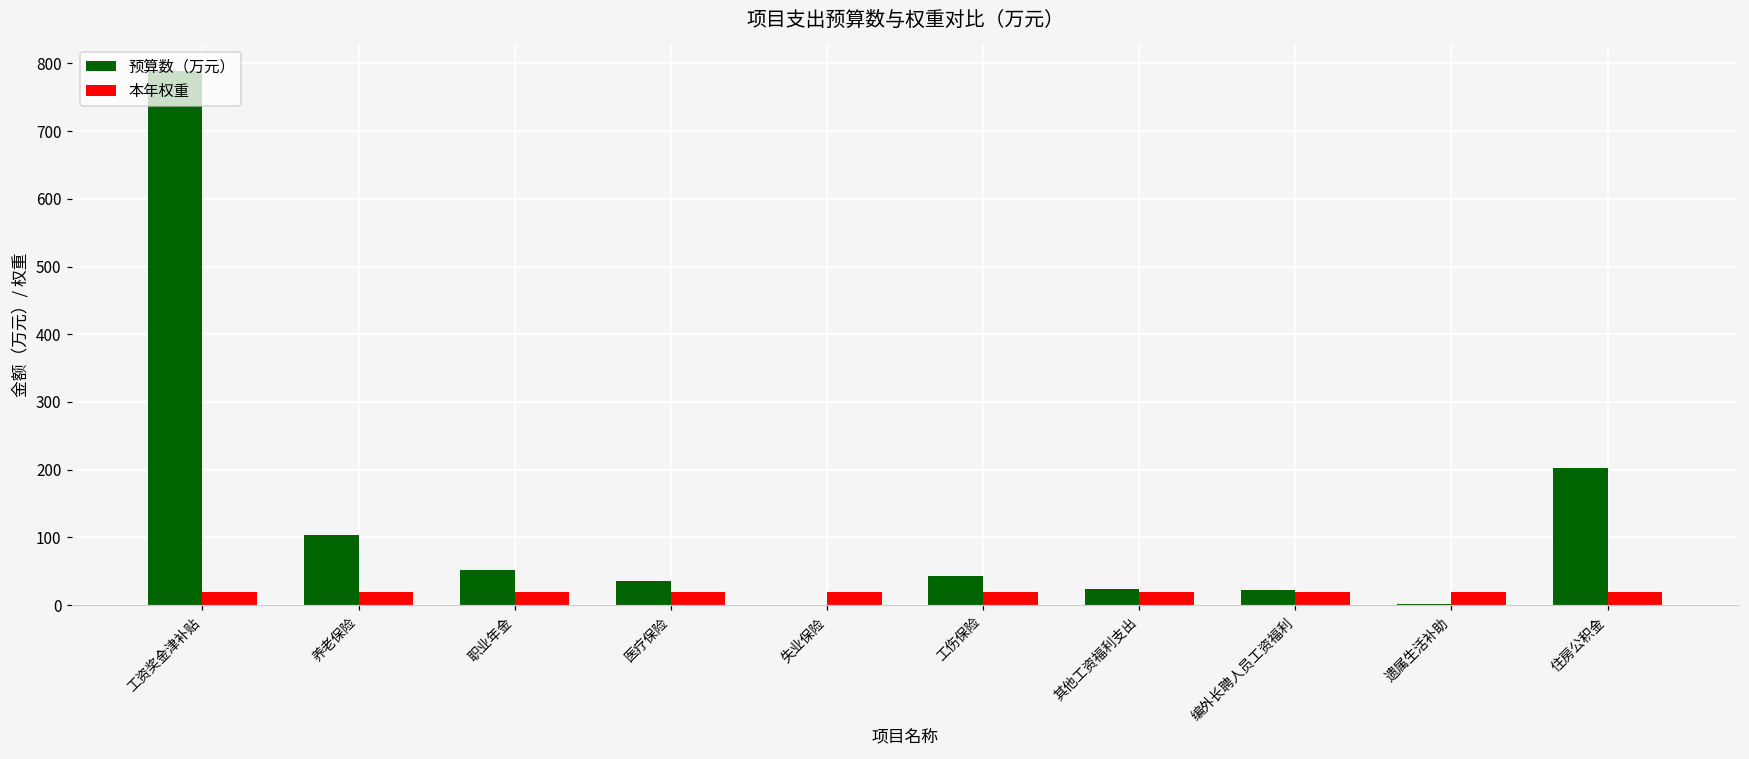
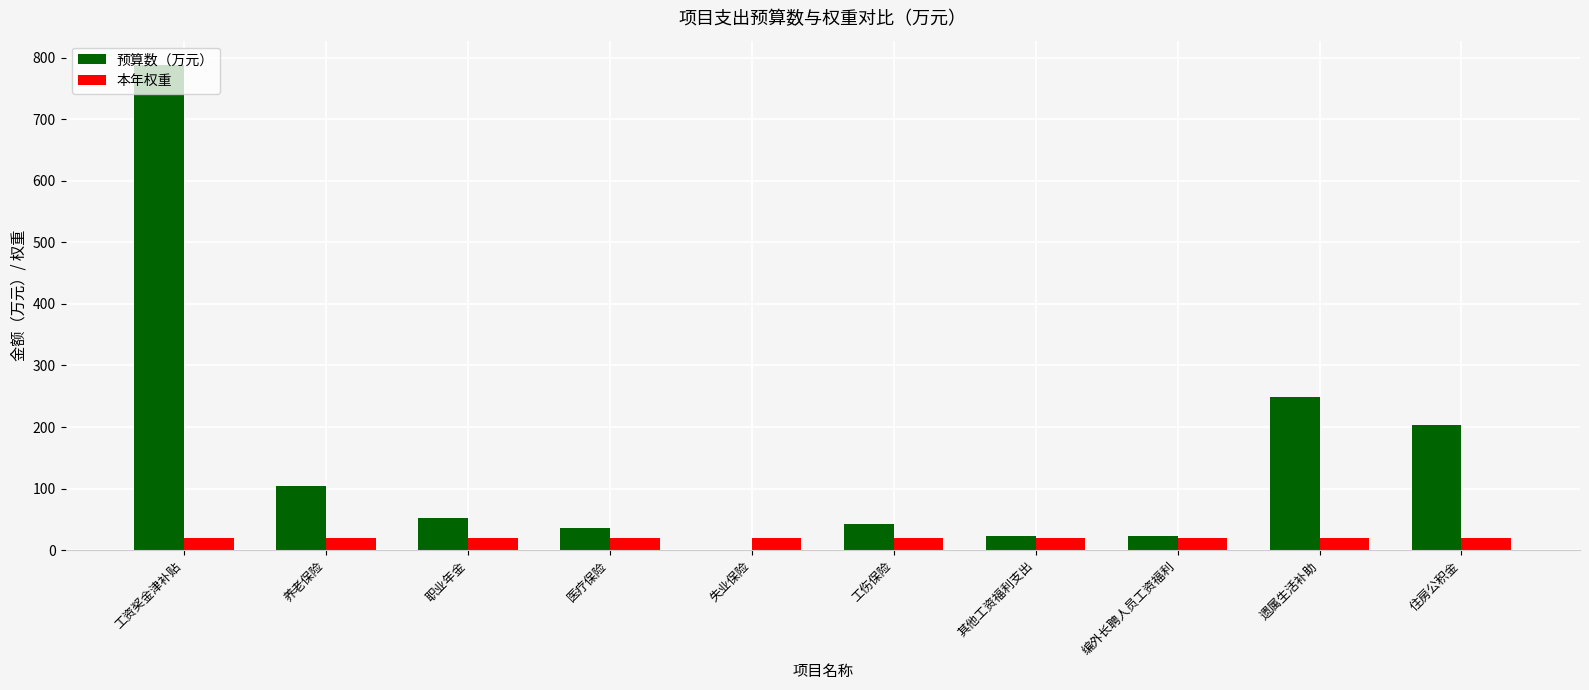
  {
    "预算数（万元）": {
      "养老保险": 100,
      "职业年金": 50,
      "医疗保险": 40,
      "工伤保险": 40,
      "其他工资福利支出": 20,
      "编外长聘人员工资福利": 20,
-     "遗属生活补助": 0,
+     "遗属生活补助": 250,
      "住房公积金": 200
    },
    "本年权重": {
      "工资奖金津补贴": 20,
      "养老保险": 20,
      "职业年金": 20,
      "医疗保险": 20,
      "失业保险": 20,
      "工伤保险": 20,
      "其他工资福利支出": 20,
      "编外长聘人员工资福利": 20,
      "遗属生活补助": 20,
      "住房公积金": 20
    }
  }
